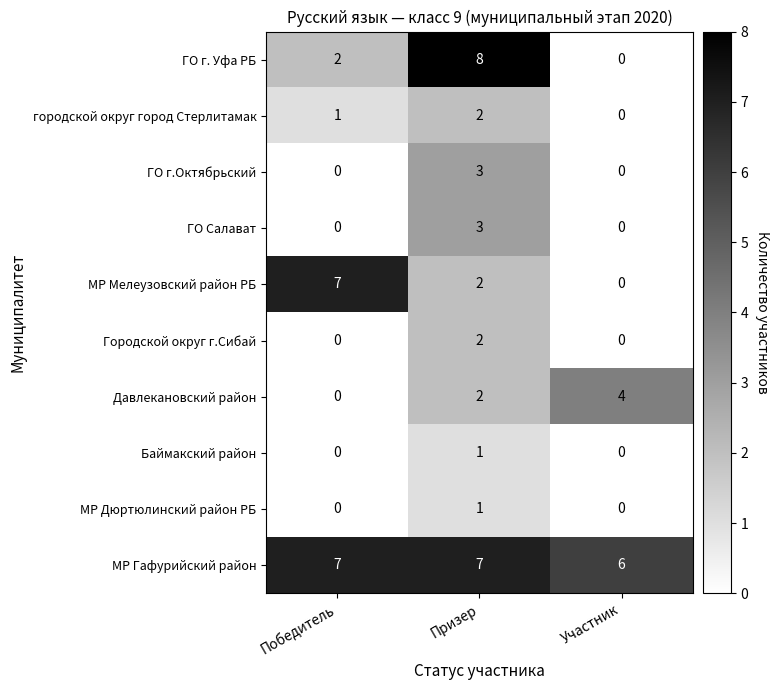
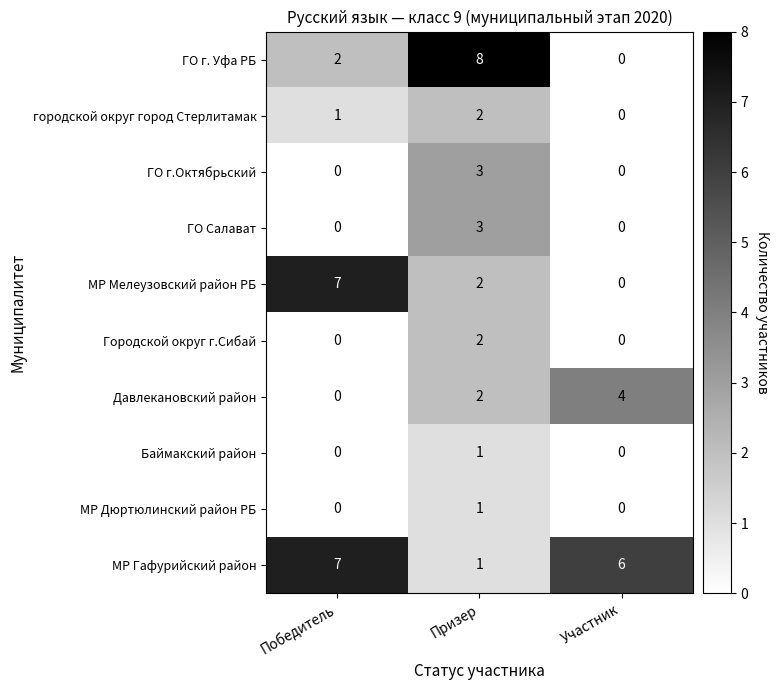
  {
    "ГО г. Уфа РБ": {
      "Победитель": 2,
      "Призер": 8,
      "Участник": 0
    },
    "городской округ город Стерлитамак": {
      "Победитель": 1,
      "Призер": 2,
      "Участник": 0
    },
    "ГО г.Октябрьский": {
      "Победитель": 0,
      "Призер": 3,
      "Участник": 0
    },
    "ГО Салават": {
      "Победитель": 0,
      "Призер": 3,
      "Участник": 0
    },
    "МР Мелеузовский район РБ": {
      "Победитель": 7,
      "Призер": 2,
      "Участник": 0
    },
    "Городской округ г.Сибай": {
      "Победитель": 0,
      "Призер": 2,
      "Участник": 0
    },
    "Давлекановский район": {
      "Победитель": 0,
      "Призер": 2,
      "Участник": 4
    },
    "Баймакский район": {
      "Победитель": 0,
      "Призер": 1,
      "Участник": 0
    },
    "МР Дюртюлинский район РБ": {
      "Победитель": 0,
      "Призер": 1,
      "Участник": 0
    },
    "МР Гафурийский район": {
      "Победитель": 7,
-     "Призер": 7,
+     "Призер": 1,
      "Участник": 6
    }
  }
